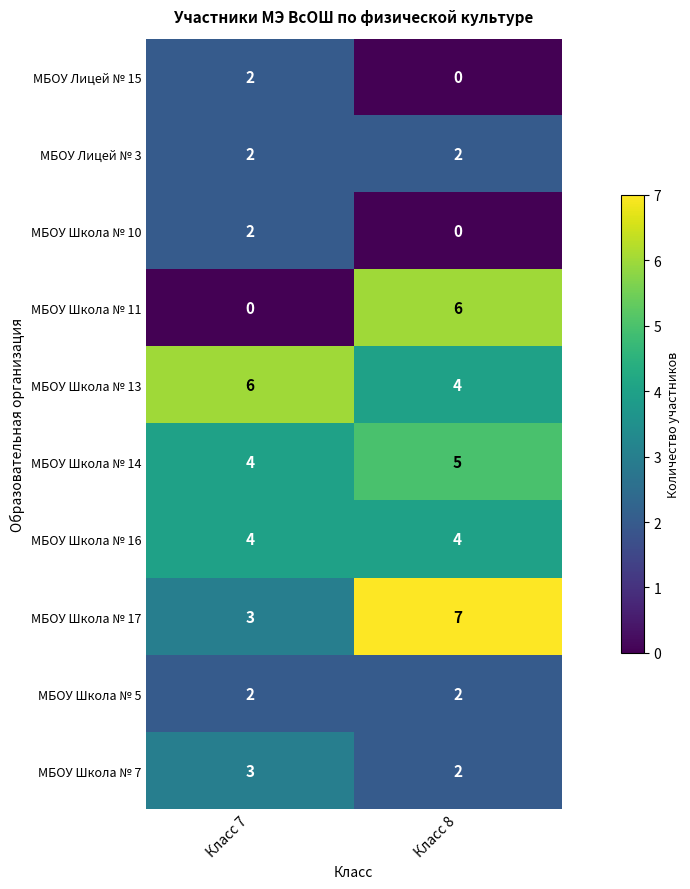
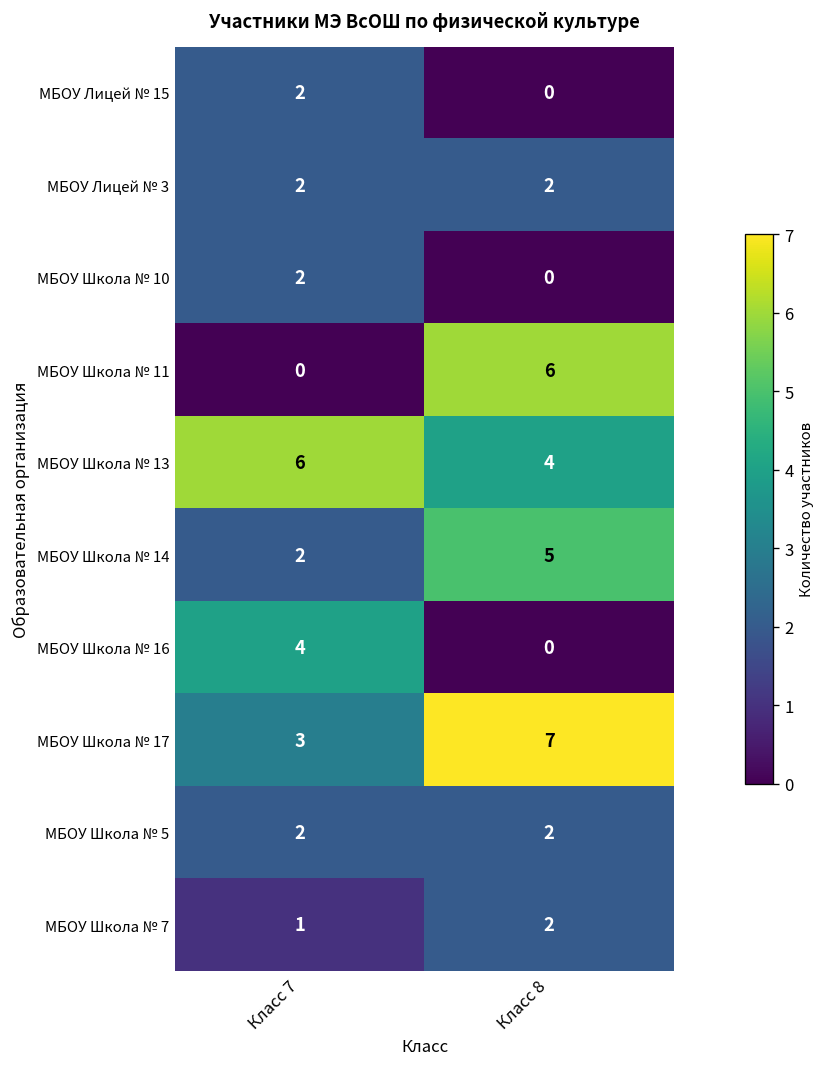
  {
    "МБОУ Лицей № 15": {
      "Класс 7": 2,
      "Класс 8": 0
    },
    "МБОУ Лицей № 3": {
      "Класс 7": 2,
      "Класс 8": 2
    },
    "МБОУ Школа № 10": {
      "Класс 7": 2,
      "Класс 8": 0
    },
    "МБОУ Школа № 11": {
      "Класс 7": 0,
      "Класс 8": 6
    },
    "МБОУ Школа № 13": {
      "Класс 7": 6,
      "Класс 8": 4
    },
    "МБОУ Школа № 14": {
-     "Класс 7": 4,
+     "Класс 7": 2,
      "Класс 8": 5
    },
    "МБОУ Школа № 16": {
      "Класс 7": 4,
-     "Класс 8": 4
+     "Класс 8": 0
    },
    "МБОУ Школа № 17": {
      "Класс 7": 3,
      "Класс 8": 7
    },
    "МБОУ Школа № 5": {
      "Класс 7": 2,
      "Класс 8": 2
    },
    "МБОУ Школа № 7": {
-     "Класс 7": 3,
+     "Класс 7": 1,
      "Класс 8": 2
    }
  }
